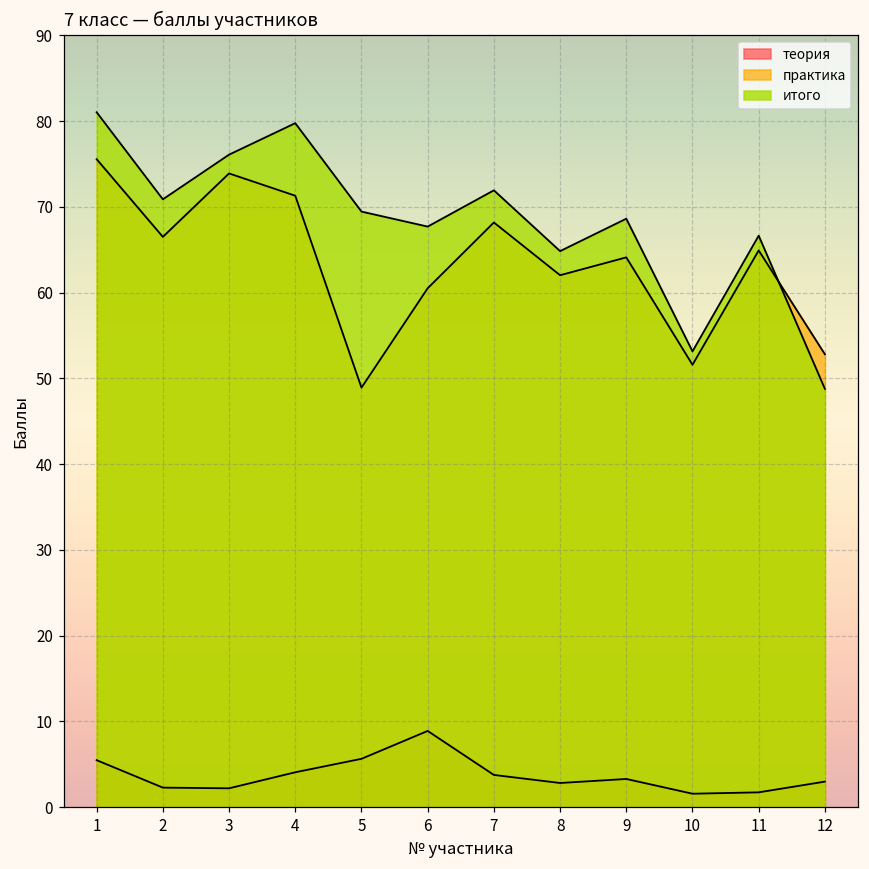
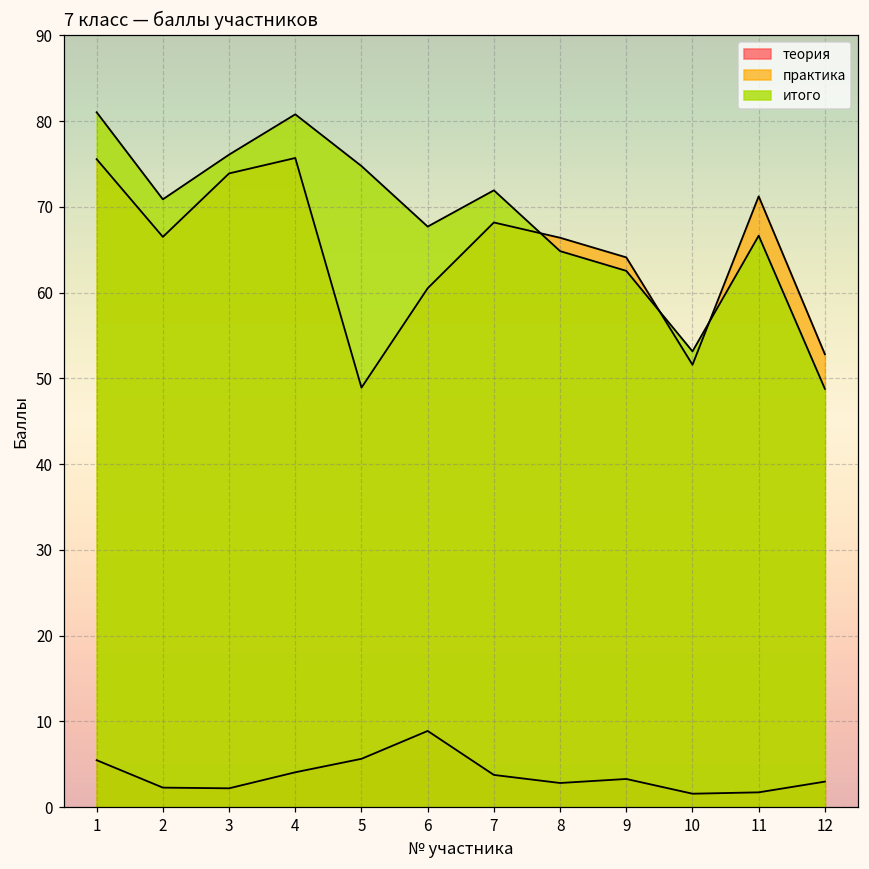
  {
    "теория": {
      "1": 5,
      "2": 2,
      "3": 2,
      "4": 4,
      "5": 6,
      "6": 9,
      "7": 4,
      "8": 3,
      "9": 3,
      "10": 2,
      "11": 2,
      "12": 3
    },
    "практика": {
      "1": 76,
      "2": 66,
      "3": 74,
-     "4": 71,
+     "4": 76,
      "5": 49,
      "6": 61,
      "7": 68,
-     "8": 62,
+     "8": 66,
      "9": 64,
      "10": 52,
-     "11": 65,
+     "11": 71,
      "12": 53
    },
    "итого": {
      "1": 81,
      "2": 71,
      "3": 76,
-     "4": 80,
-     "5": 69,
+     "4": 81,
+     "5": 75,
      "6": 68,
      "7": 72,
      "8": 65,
-     "9": 69,
+     "9": 63,
      "10": 53,
      "11": 67,
      "12": 49
    }
  }
